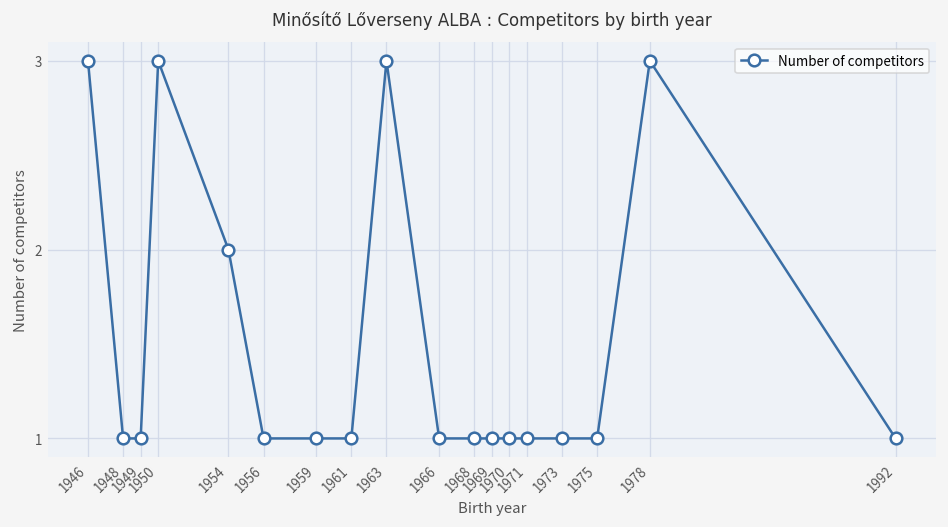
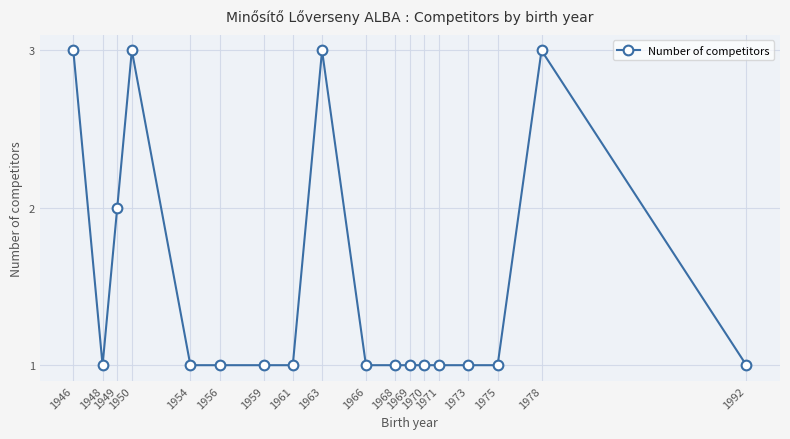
  {
    "1946": 3,
    "1948": 1,
-   "1949": 1,
+   "1949": 2,
    "1950": 3,
-   "1954": 2,
+   "1954": 1,
    "1956": 1,
    "1959": 1,
    "1961": 1,
    "1963": 3,
    "1966": 1,
    "1968": 1,
    "1969": 1,
    "1970": 1,
    "1971": 1,
    "1973": 1,
    "1975": 1,
    "1978": 3,
    "1992": 1
  }
